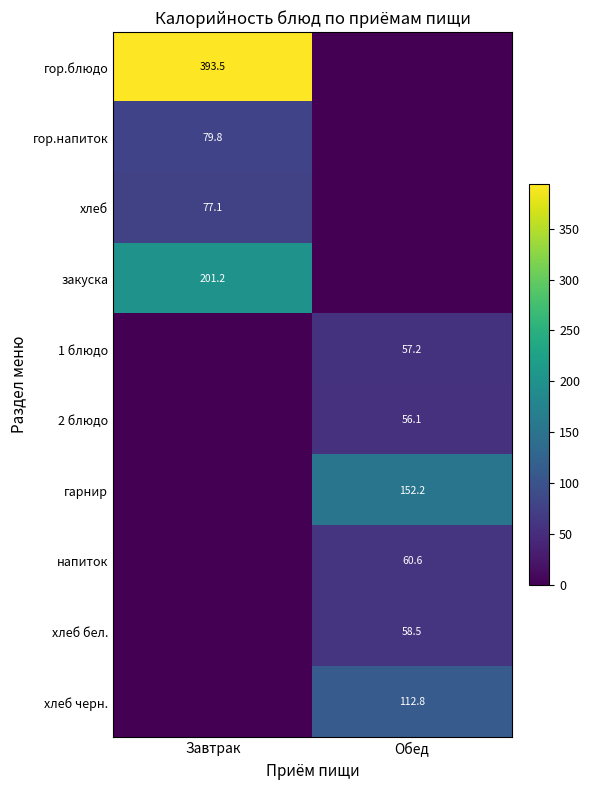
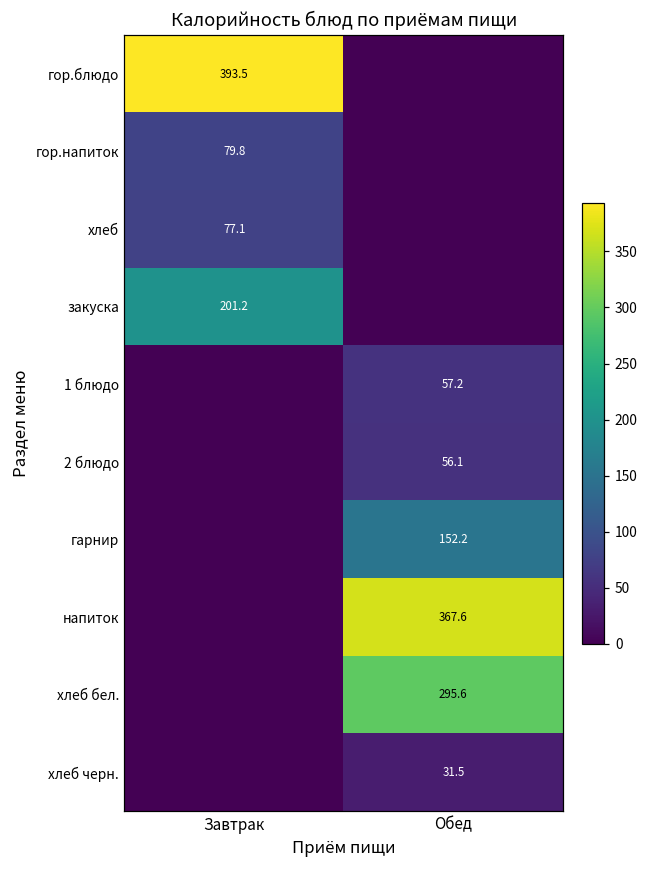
  {
    "гор.блюдо": {
      "Завтрак": 393.5
    },
    "гор.напиток": {
      "Завтрак": 79.8
    },
    "хлеб": {
      "Завтрак": 77.1
    },
    "закуска": {
      "Завтрак": 201.2
    },
    "1 блюдо": {
      "Обед": 57.2
    },
    "2 блюдо": {
      "Обед": 56.1
    },
    "гарнир": {
      "Обед": 152.2
    },
    "напиток": {
-     "Обед": 60.6
+     "Обед": 367.6
    },
    "хлеб бел.": {
-     "Обед": 58.5
+     "Обед": 295.6
    },
    "хлеб черн.": {
-     "Обед": 112.8
+     "Обед": 31.5
    }
  }
